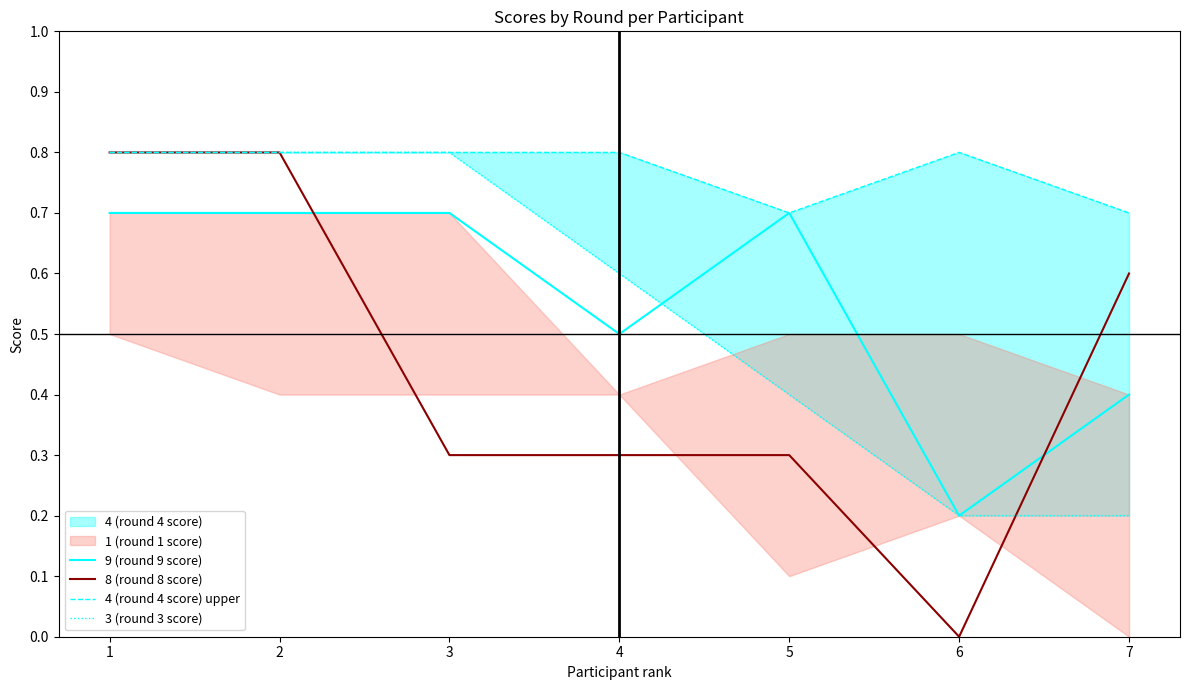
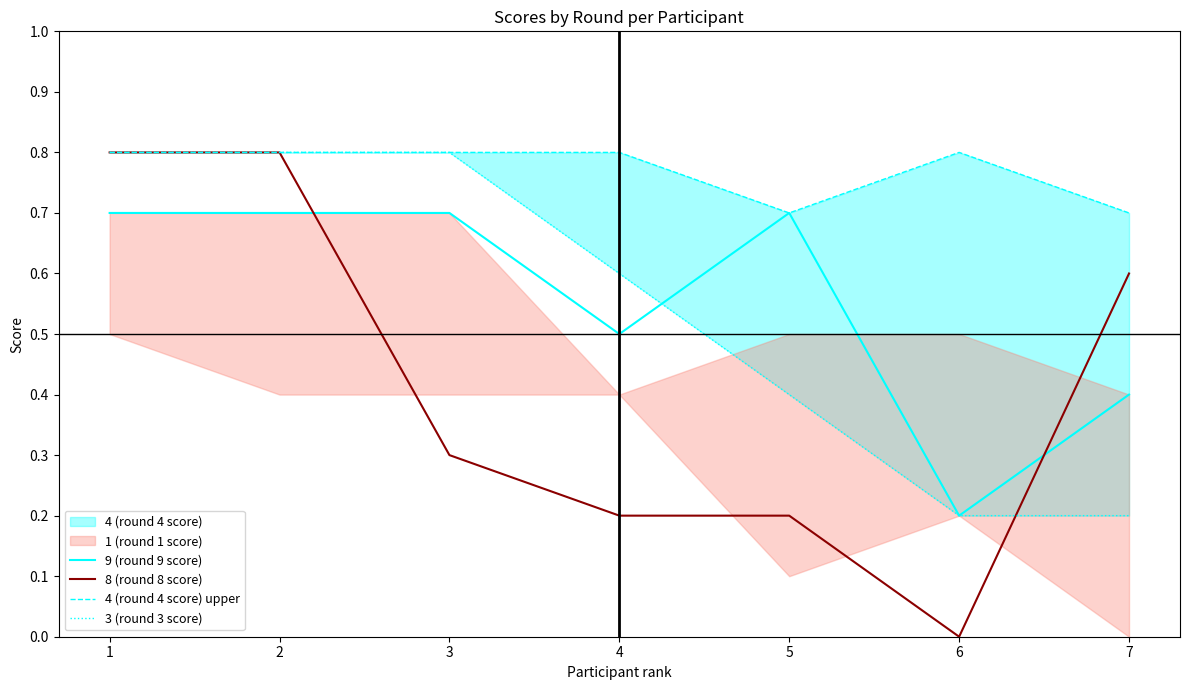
  {
    "8 (round 8 score)": {
      "3": 0.30,
-     "4": 0.30,
-     "5": 0.30,
+     "4": 0.20,
+     "5": 0.20,
      "6": 0.00,
      "7": 0.60
    },
    "1 (round 1 score)": {
      "4": 0.00
    }
  }
